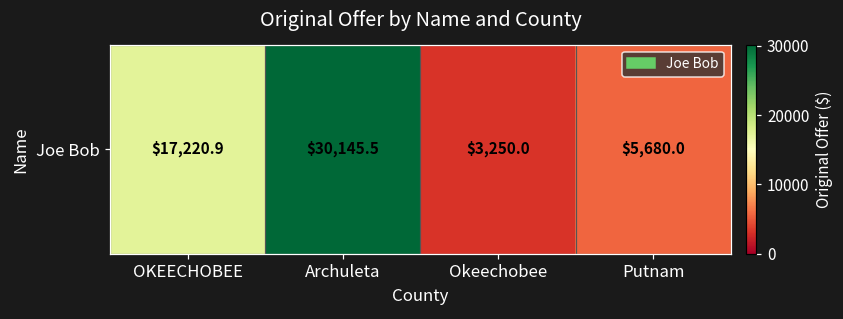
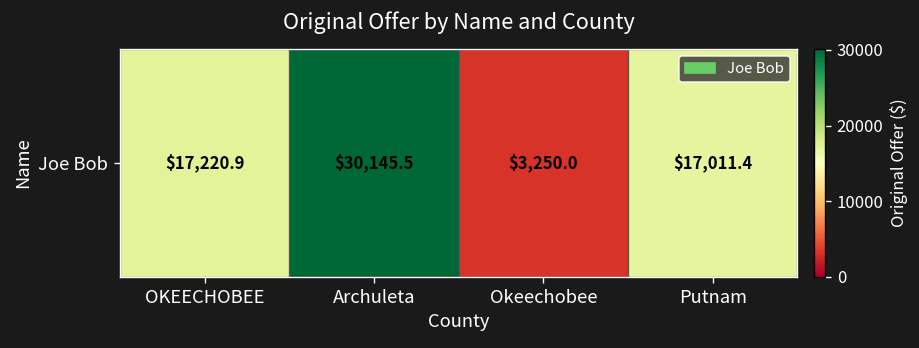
  {
    "Joe Bob": {
      "OKEECHOBEE": "$17,220.9",
      "Archuleta": "$30,145.5",
      "Okeechobee": "$3,250.0",
-     "Putnam": "$5,680.0"
+     "Putnam": "$17,011.4"
    }
  }
